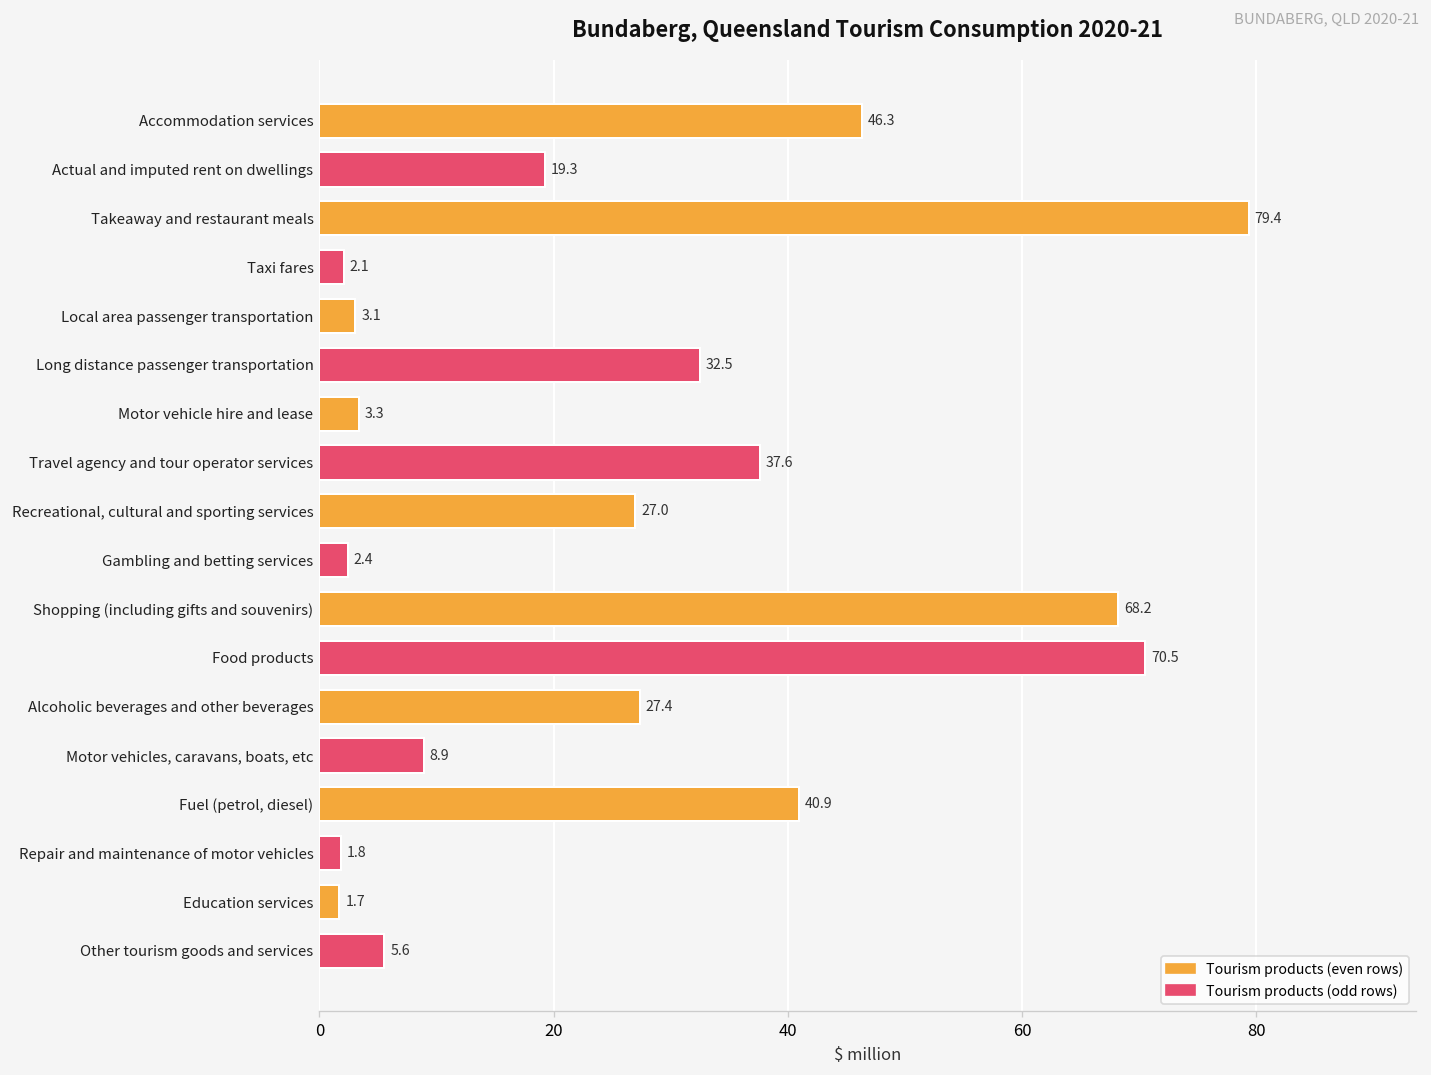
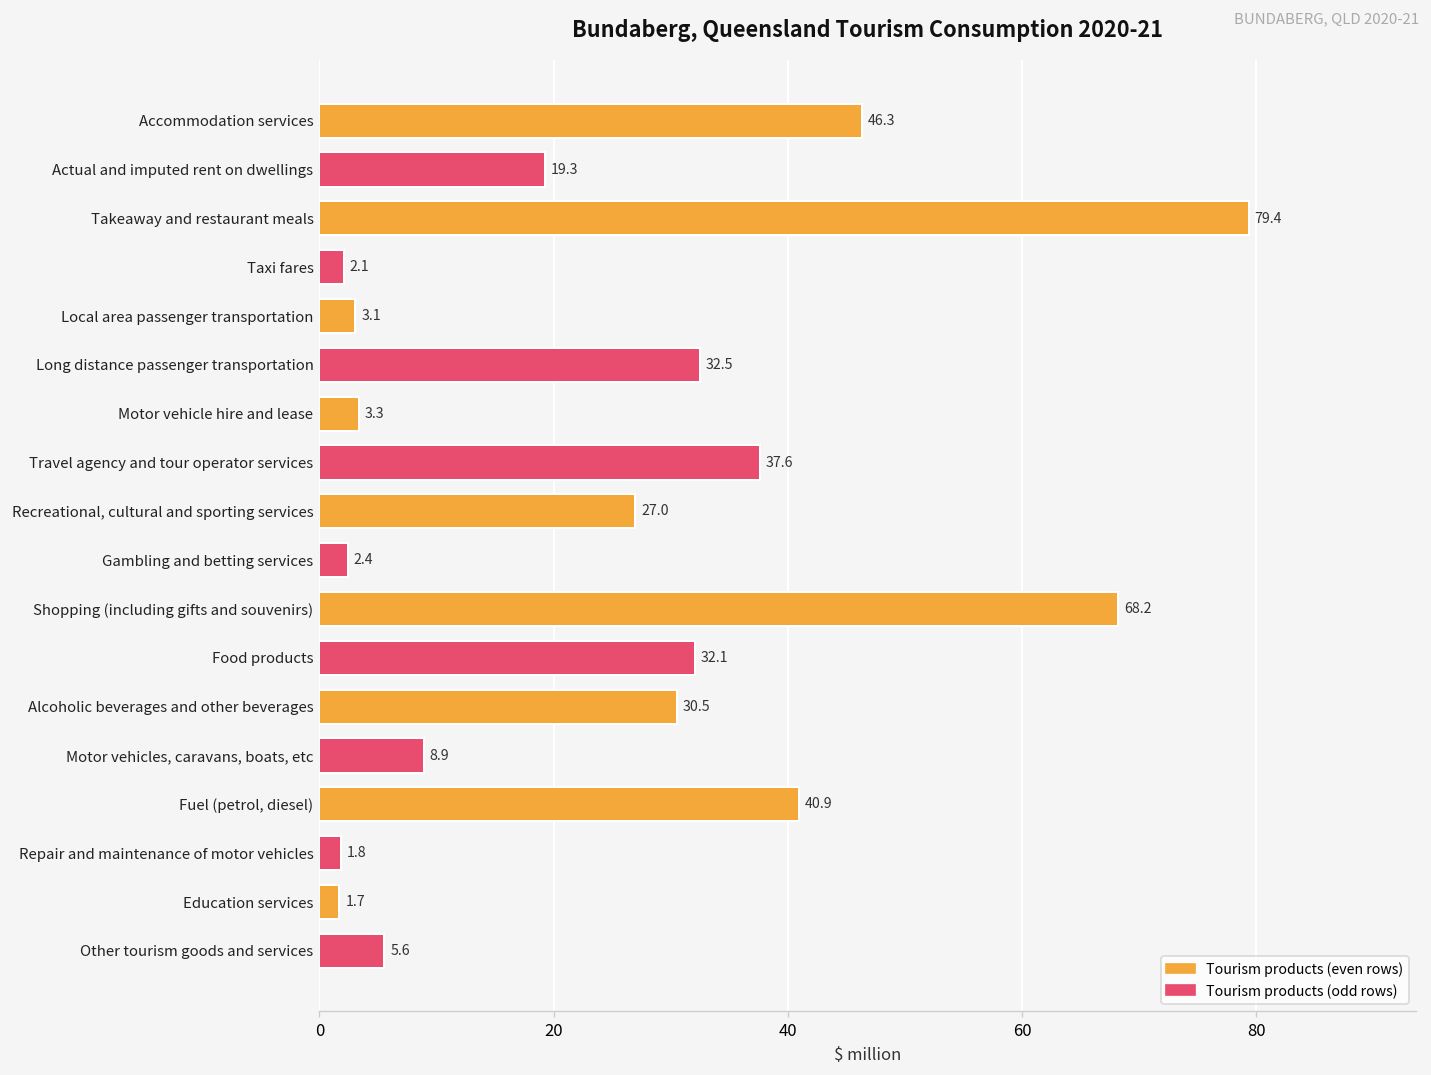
  {
    "Accommodation services": 46.3,
    "Actual and imputed rent on dwellings": 19.3,
    "Takeaway and restaurant meals": 79.4,
    "Taxi fares": 2.1,
    "Local area passenger transportation": 3.1,
    "Long distance passenger transportation": 32.5,
    "Motor vehicle hire and lease": 3.3,
    "Travel agency and tour operator services": 37.6,
    "Recreational, cultural and sporting services": 27.0,
    "Gambling and betting services": 2.4,
    "Shopping (including gifts and souvenirs)": 68.2,
-   "Food products": 70.5,
-   "Alcoholic beverages and other beverages": 27.4,
+   "Food products": 32.1,
+   "Alcoholic beverages and other beverages": 30.5,
    "Motor vehicles, caravans, boats, etc": 8.9,
    "Fuel (petrol, diesel)": 40.9,
    "Repair and maintenance of motor vehicles": 1.8,
    "Education services": 1.7,
    "Other tourism goods and services": 5.6
  }
